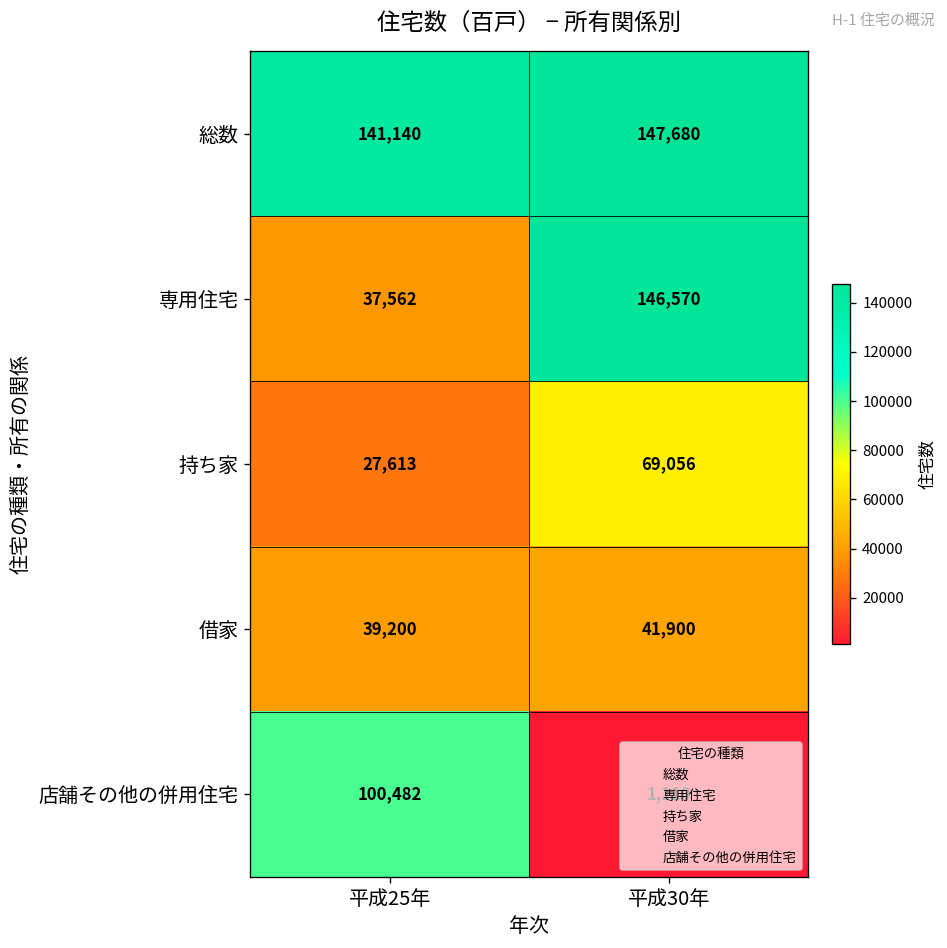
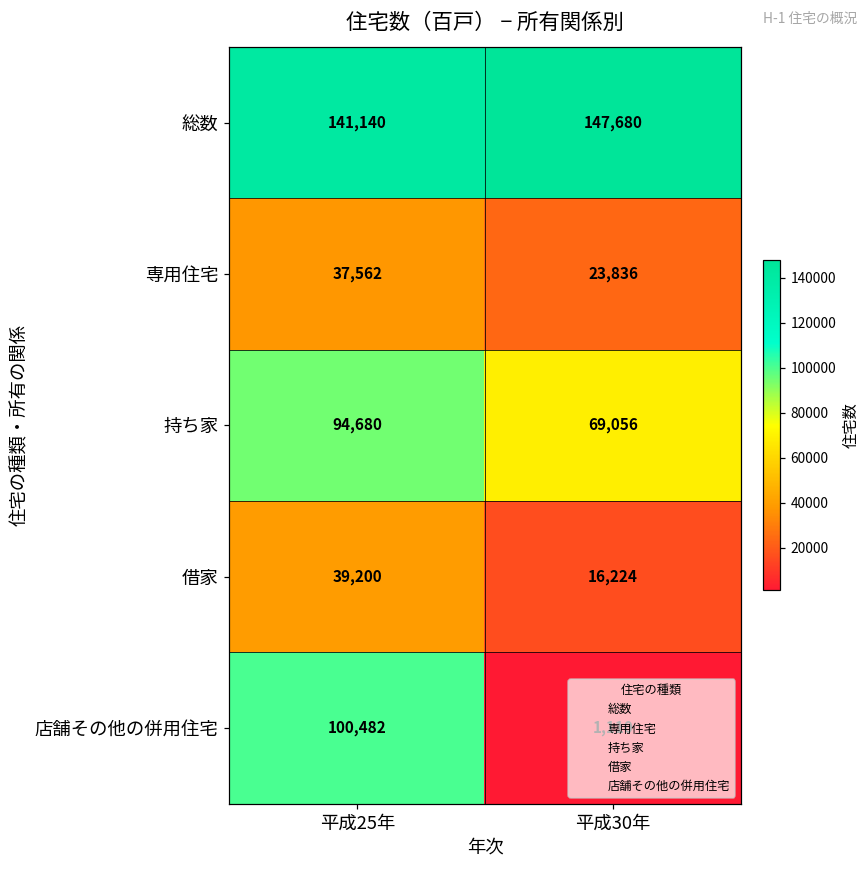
  {
    "総数": {
      "平成25年": "141,140",
      "平成30年": "147,680"
    },
    "専用住宅": {
      "平成25年": "37,562",
-     "平成30年": "146,570"
+     "平成30年": "23,836"
    },
    "持ち家": {
-     "平成25年": "27,613",
+     "平成25年": "94,680",
      "平成30年": "69,056"
    },
    "借家": {
      "平成25年": "39,200",
-     "平成30年": "41,900"
+     "平成30年": "16,224"
    },
    "店舗その他の併用住宅": {
      "平成25年": "100,482"
    }
  }
